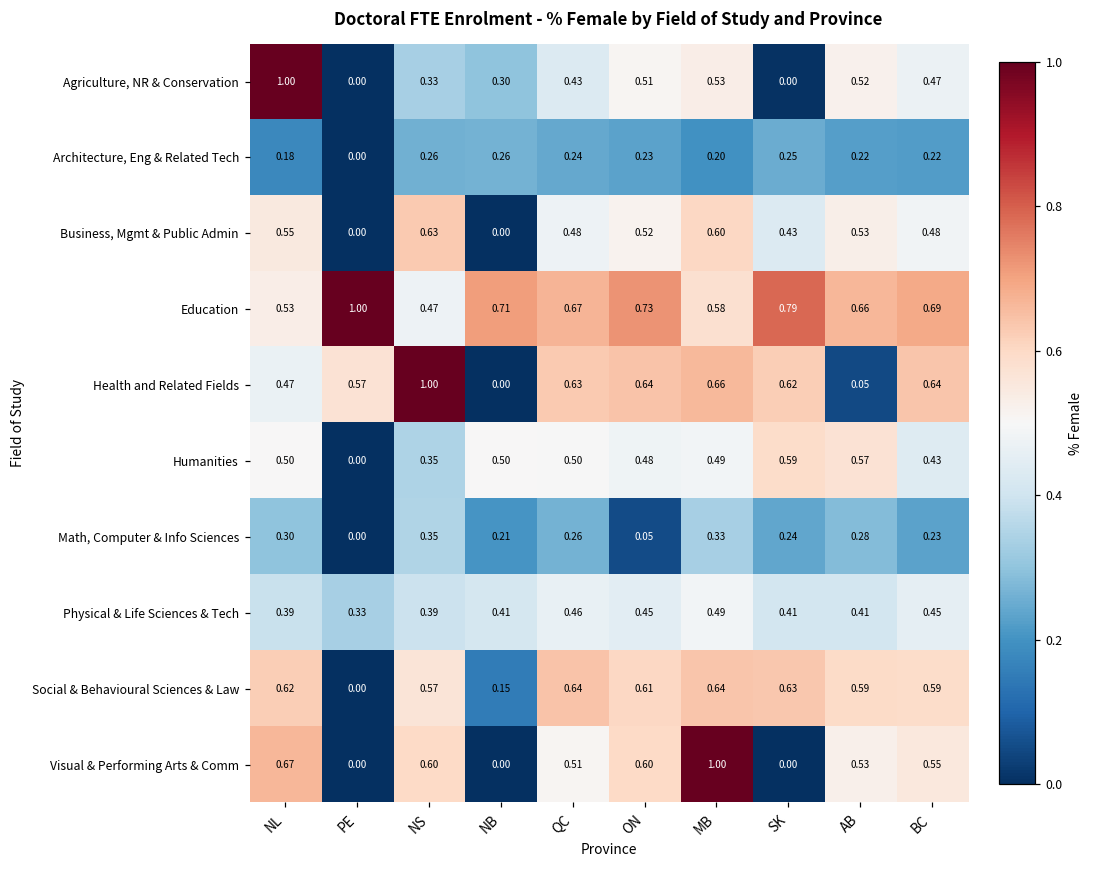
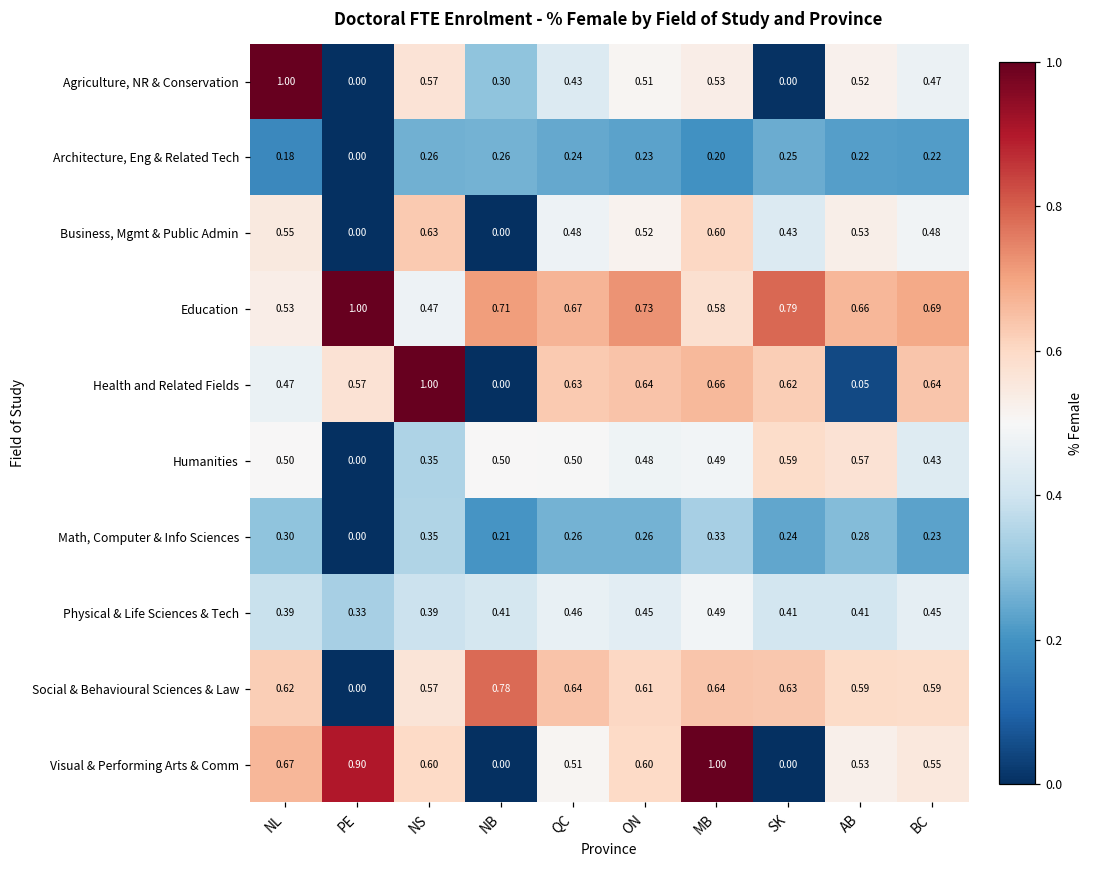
  {
    "Agriculture, NR & Conservation": {
      "NL": 1.00,
      "PE": 0.00,
-     "NS": 0.33,
+     "NS": 0.57,
      "NB": 0.30,
      "QC": 0.43,
      "ON": 0.51,
      "MB": 0.53,
      "SK": 0.00,
      "AB": 0.52,
      "BC": 0.47
    },
    "Architecture, Eng & Related Tech": {
      "NL": 0.18,
      "PE": 0.00,
      "NS": 0.26,
      "NB": 0.26,
      "QC": 0.24,
      "ON": 0.23,
      "MB": 0.20,
      "SK": 0.25,
      "AB": 0.22,
      "BC": 0.22
    },
    "Business, Mgmt & Public Admin": {
      "NL": 0.55,
      "PE": 0.00,
      "NS": 0.63,
      "NB": 0.00,
      "QC": 0.48,
      "ON": 0.52,
      "MB": 0.60,
      "SK": 0.43,
      "AB": 0.53,
      "BC": 0.48
    },
    "Education": {
      "NL": 0.53,
      "PE": 1.00,
      "NS": 0.47,
      "NB": 0.71,
      "QC": 0.67,
      "ON": 0.73,
      "MB": 0.58,
      "SK": 0.79,
      "AB": 0.66,
      "BC": 0.69
    },
    "Health and Related Fields": {
      "NL": 0.47,
      "PE": 0.57,
      "NS": 1.00,
      "NB": 0.00,
      "QC": 0.63,
      "ON": 0.64,
      "MB": 0.66,
      "SK": 0.62,
      "AB": 0.05,
      "BC": 0.64
    },
    "Humanities": {
      "NL": 0.50,
      "PE": 0.00,
      "NS": 0.35,
      "NB": 0.50,
      "QC": 0.50,
      "ON": 0.48,
      "MB": 0.49,
      "SK": 0.59,
      "AB": 0.57,
      "BC": 0.43
    },
    "Math, Computer & Info Sciences": {
      "NL": 0.30,
      "PE": 0.00,
      "NS": 0.35,
      "NB": 0.21,
      "QC": 0.26,
-     "ON": 0.05,
+     "ON": 0.26,
      "MB": 0.33,
      "SK": 0.24,
      "AB": 0.28,
      "BC": 0.23
    },
    "Physical & Life Sciences & Tech": {
      "NL": 0.39,
      "PE": 0.33,
      "NS": 0.39,
      "NB": 0.41,
      "QC": 0.46,
      "ON": 0.45,
      "MB": 0.49,
      "SK": 0.41,
      "AB": 0.41,
      "BC": 0.45
    },
    "Social & Behavioural Sciences & Law": {
      "NL": 0.62,
      "PE": 0.00,
      "NS": 0.57,
-     "NB": 0.15,
+     "NB": 0.78,
      "QC": 0.64,
      "ON": 0.61,
      "MB": 0.64,
      "SK": 0.63,
      "AB": 0.59,
      "BC": 0.59
    },
    "Visual & Performing Arts & Comm": {
      "NL": 0.67,
-     "PE": 0.00,
+     "PE": 0.90,
      "NS": 0.60,
      "NB": 0.00,
      "QC": 0.51,
      "ON": 0.60,
      "MB": 1.00,
      "SK": 0.00,
      "AB": 0.53,
      "BC": 0.55
    }
  }
